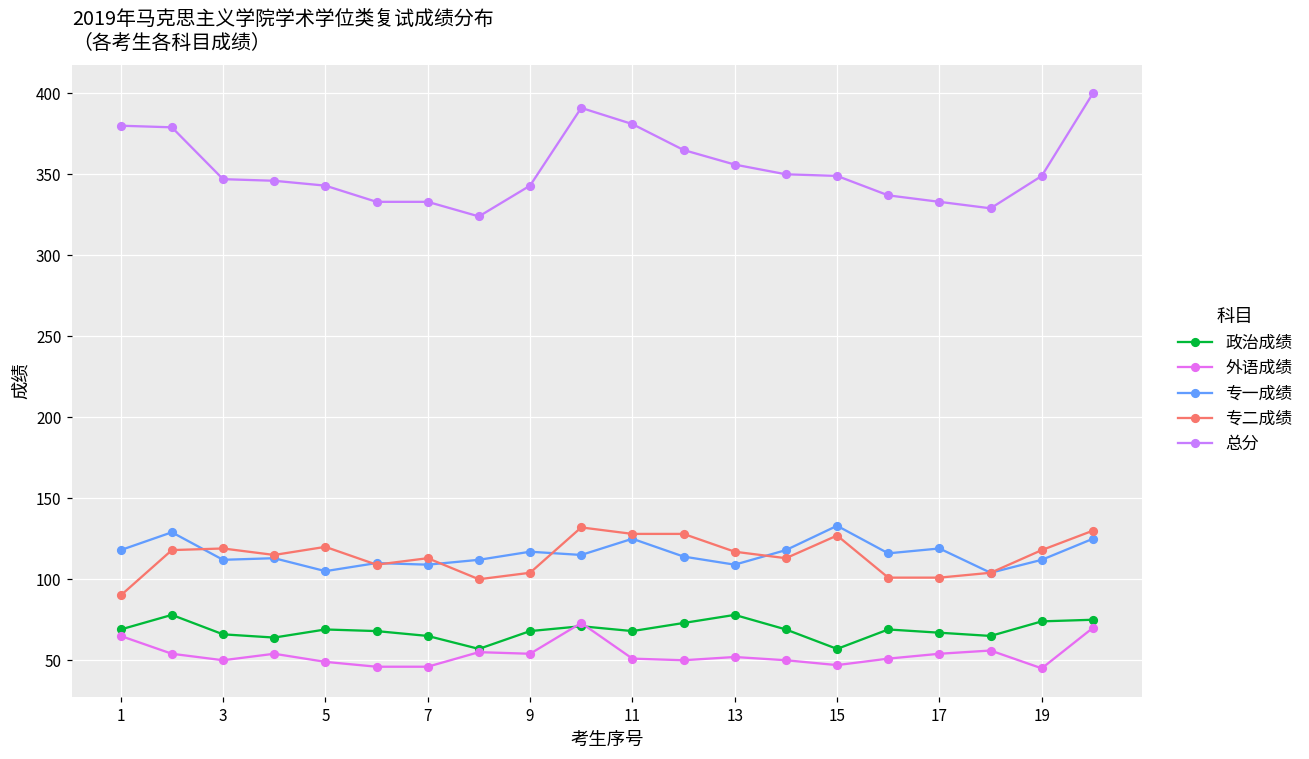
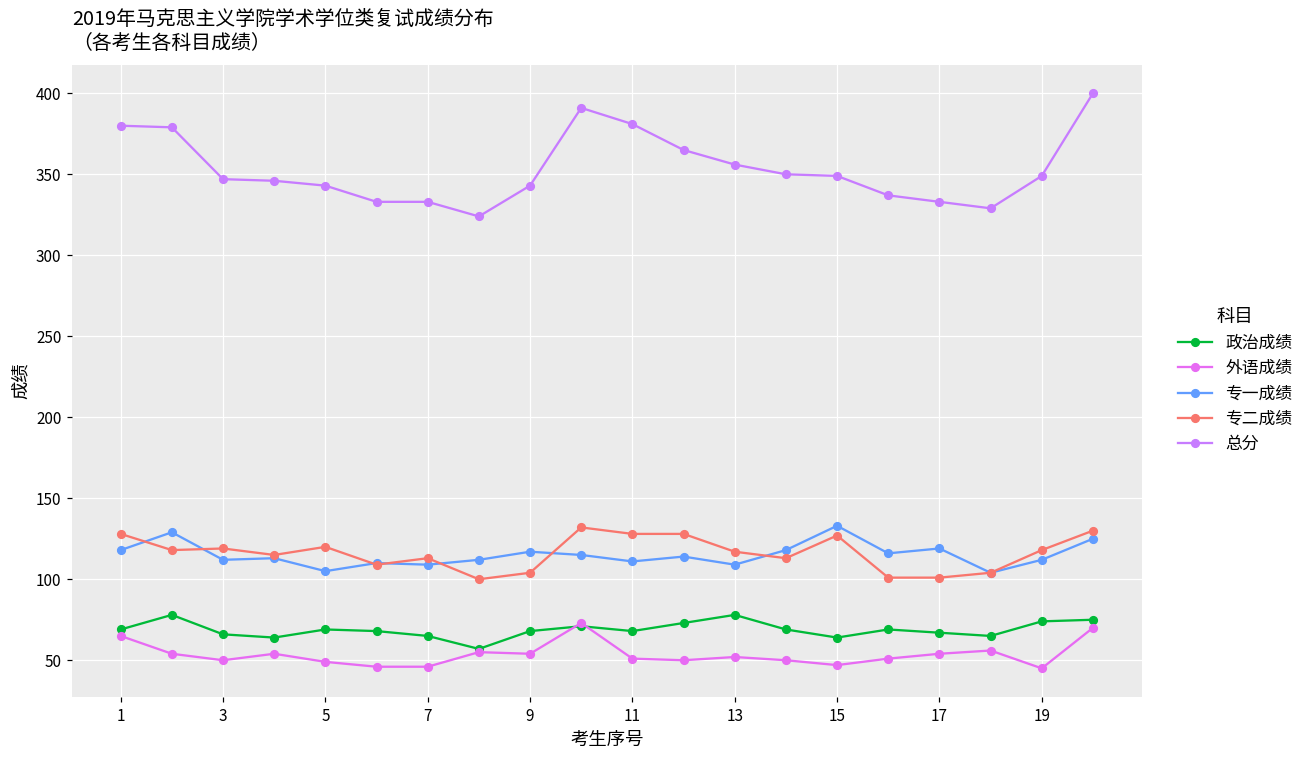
  {
    "政治成绩": {
      "1": 69,
      "3": 66,
      "5": 69,
      "7": 65,
      "9": 68,
      "11": 68,
      "13": 78,
-     "15": 57,
+     "15": 64,
      "17": 67,
      "19": 74
    },
    "专一成绩": {
      "1": 118,
      "3": 112,
      "5": 105,
      "7": 109,
      "9": 117,
-     "11": 125,
+     "11": 111,
      "13": 109,
      "15": 133,
      "17": 119,
      "19": 112
    },
    "专二成绩": {
-     "1": 90,
+     "1": 128,
      "3": 119,
      "5": 120,
      "7": 113,
      "9": 104,
      "11": 128,
      "13": 117,
      "15": 127,
      "17": 101,
      "19": 118
    }
  }
